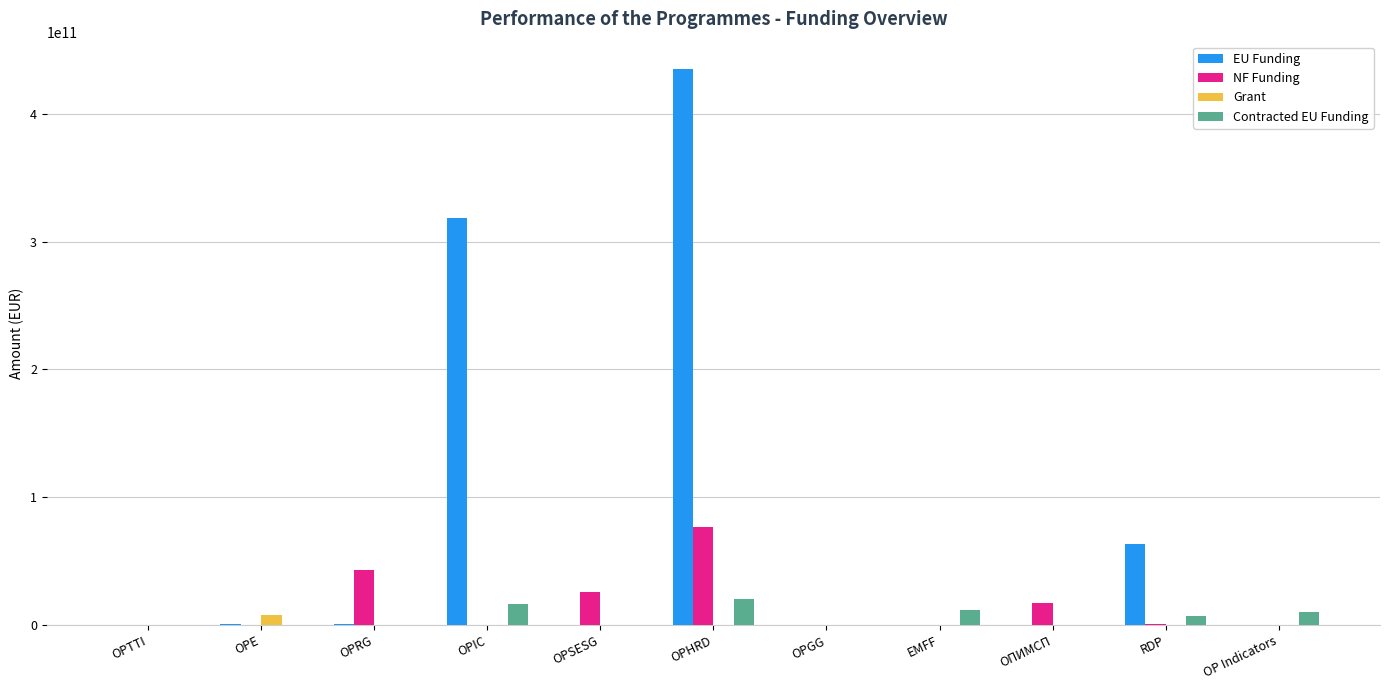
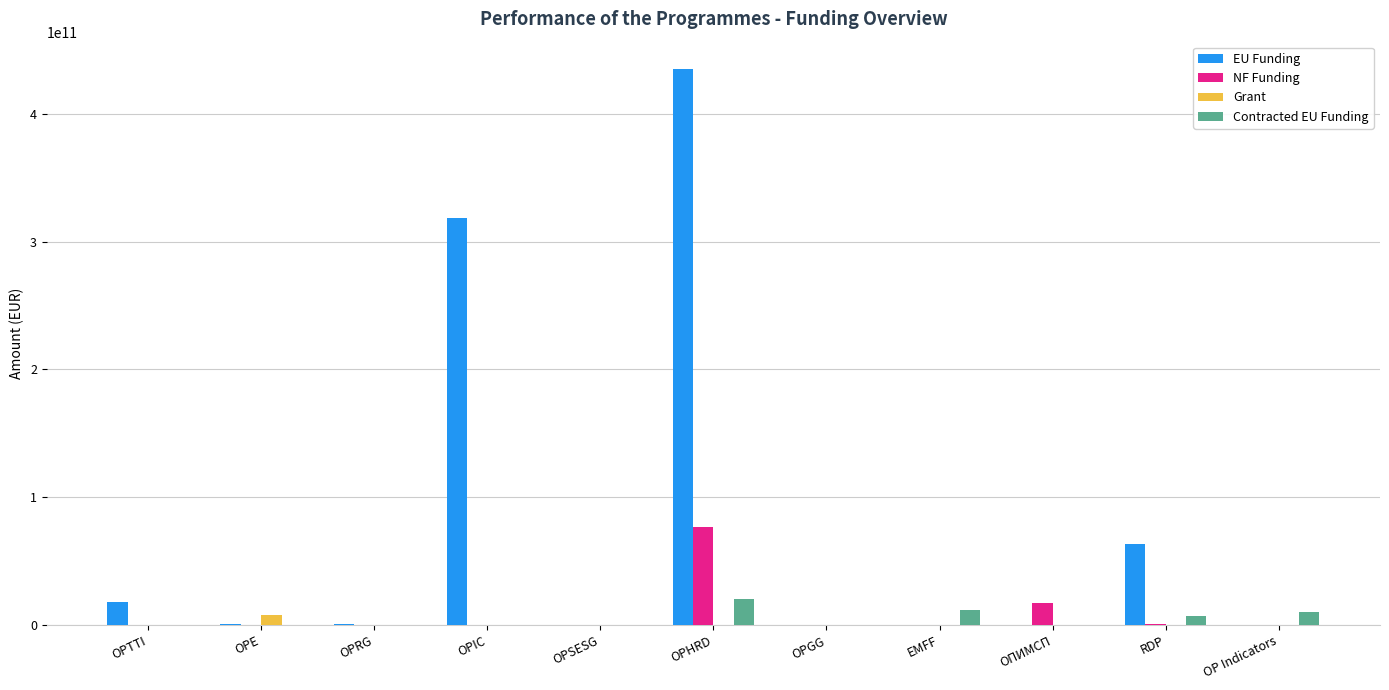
  {
    "EU Funding": {
-     "OPTTI": 0,
+     "OPTTI": 18000000000,
      "OPIC": 318000000000,
      "OPHRD": 435000000000,
      "RDP": 63000000000
    },
    "NF Funding": {
-     "OPRG": 43000000000,
-     "OPSESG": 26000000000,
+     "OPRG": 0,
+     "OPSESG": 0,
      "OPHRD": 77000000000,
      "ОПИМСП": 17000000000
    },
    "Grant": {
      "OPE": 8000000000
    },
    "Contracted EU Funding": {
-     "OPIC": 16000000000,
+     "OPIC": 0,
      "OPHRD": 21000000000,
      "EMFF": 12000000000,
      "RDP": 7000000000,
      "OP Indicators": 10000000000
    }
  }
